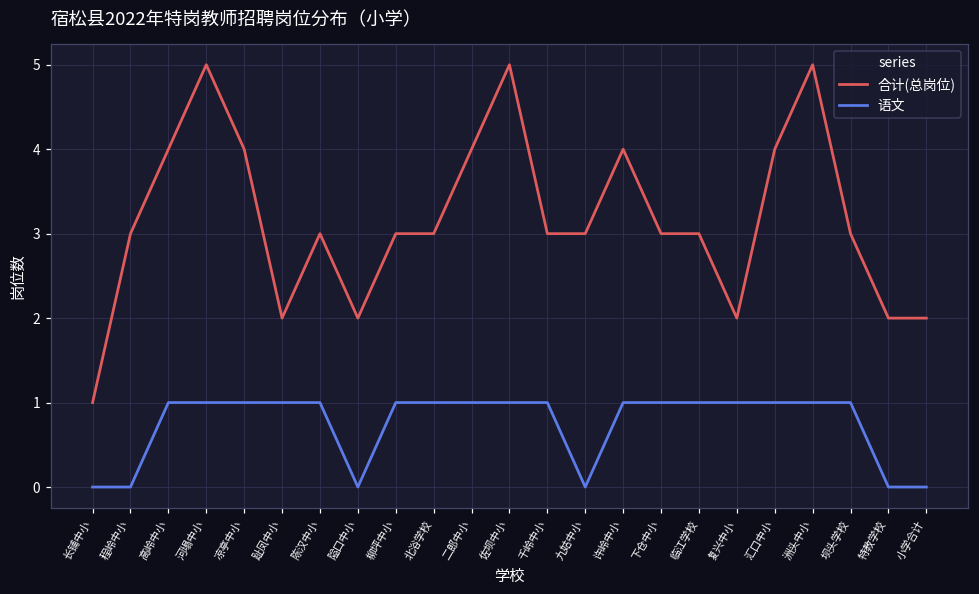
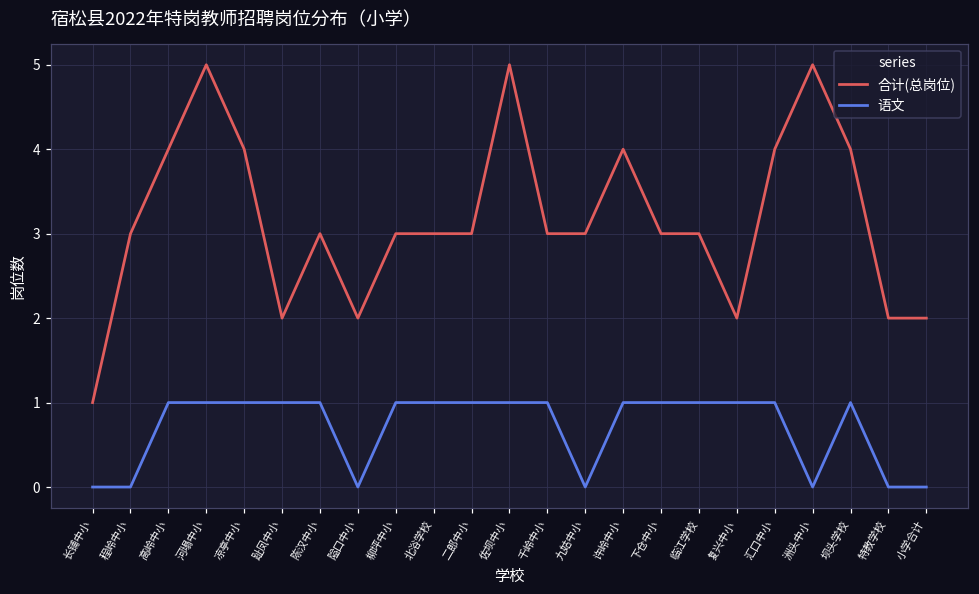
  {
    "合计(总岗位)": {
      "长铺中小": 1,
      "程岭中小": 3,
      "高岭中小": 4,
      "河塌中小": 5,
      "凉亭中小": 4,
      "趾凤中小": 2,
      "陈汉中小": 3,
      "隘口中小": 2,
      "柳坪中小": 3,
      "北浴学校": 3,
-     "二郎中小": 4,
+     "二郎中小": 3,
      "佐坝中小": 5,
      "千岭中小": 3,
      "九姑中小": 3,
      "许岭中小": 4,
      "下仓中小": 3,
      "临江学校": 3,
      "复兴中小": 2,
      "汇口中小": 4,
      "洲头中小": 5,
-     "坝头学校": 3,
+     "坝头学校": 4,
      "特教学校": 2,
      "小学合计": 2
    },
    "语文": {
      "长铺中小": 0,
      "程岭中小": 0,
      "高岭中小": 1,
      "河塌中小": 1,
      "凉亭中小": 1,
      "趾凤中小": 1,
      "陈汉中小": 1,
      "隘口中小": 0,
      "柳坪中小": 1,
      "北浴学校": 1,
      "二郎中小": 1,
      "佐坝中小": 1,
      "千岭中小": 1,
      "九姑中小": 0,
      "许岭中小": 1,
      "下仓中小": 1,
      "临江学校": 1,
      "复兴中小": 1,
      "汇口中小": 1,
-     "洲头中小": 1,
+     "洲头中小": 0,
      "坝头学校": 1,
      "特教学校": 0,
      "小学合计": 0
    }
  }
